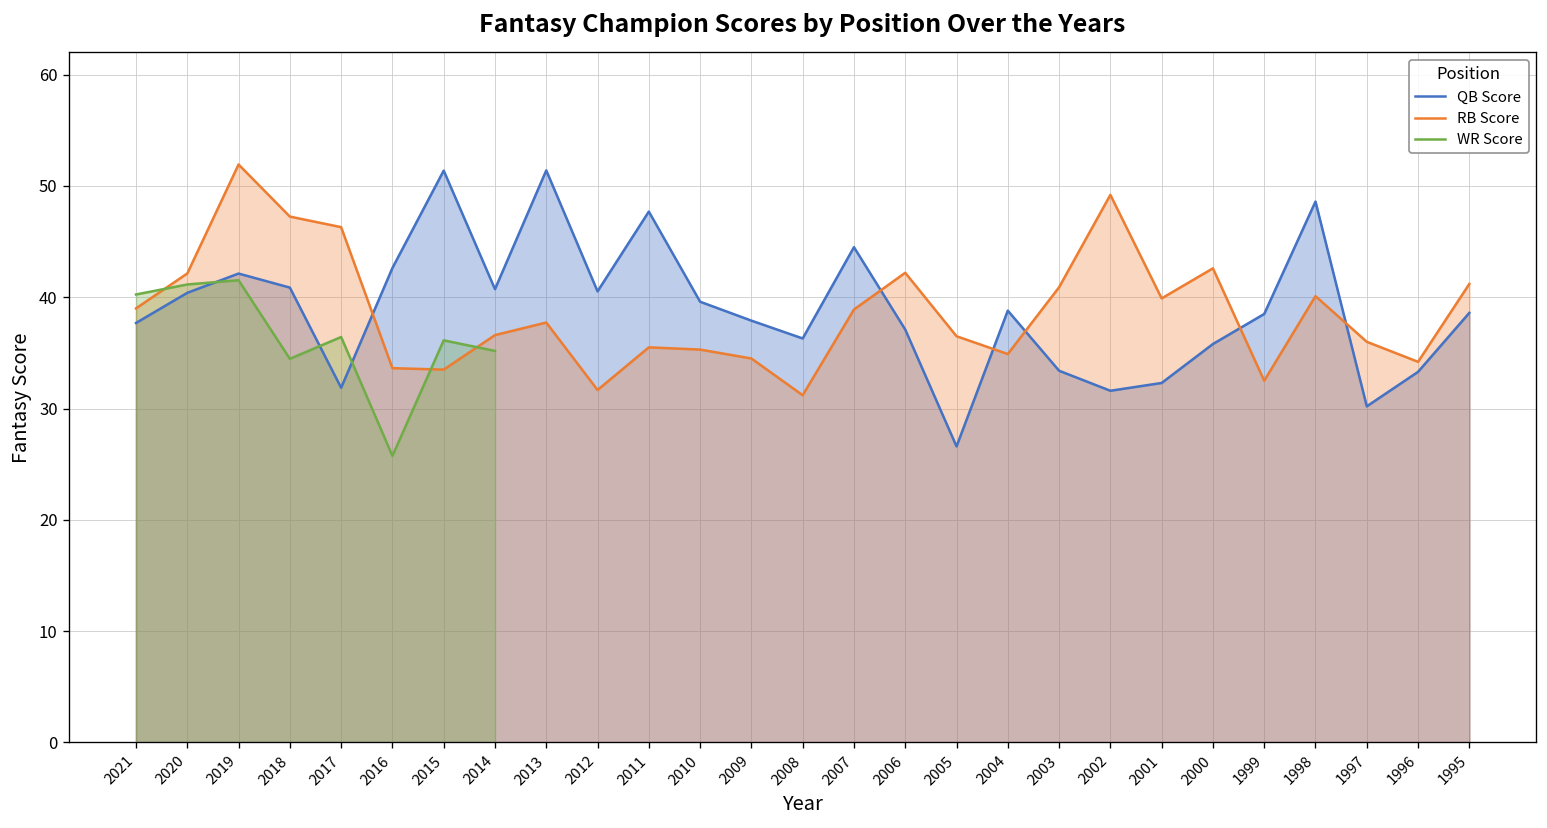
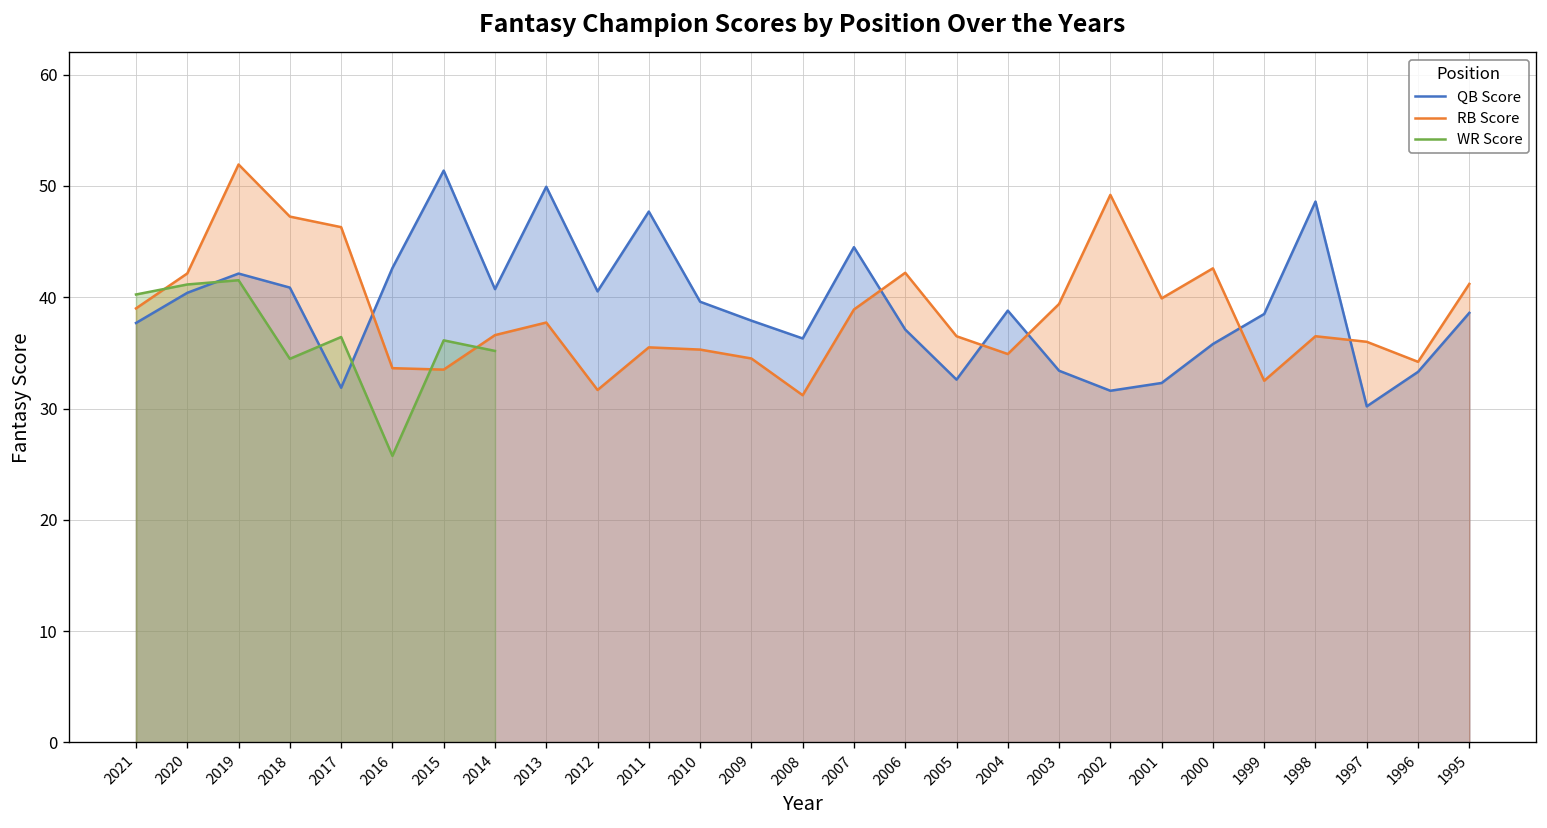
  {
    "QB Score": {
      "2021": 38,
      "2020": 40,
      "2019": 42,
      "2018": 41,
      "2017": 32,
      "2016": 43,
      "2015": 51,
      "2014": 41,
-     "2013": 51,
+     "2013": 50,
      "2012": 41,
      "2011": 48,
      "2010": 40,
      "2009": 38,
      "2008": 36,
      "2007": 45,
      "2006": 37,
-     "2005": 27,
+     "2005": 33,
      "2004": 39,
      "2003": 33,
      "2002": 32,
      "2001": 32,
      "2000": 36,
      "1999": 39,
      "1998": 49,
      "1997": 30,
      "1996": 33,
      "1995": 39
    },
    "RB Score": {
      "2021": 39,
      "2020": 42,
      "2019": 52,
      "2018": 47,
      "2017": 46,
      "2016": 34,
      "2015": 34,
      "2014": 37,
      "2013": 38,
      "2012": 32,
      "2011": 36,
      "2010": 35,
      "2009": 35,
      "2008": 31,
      "2007": 39,
      "2006": 42,
      "2005": 37,
      "2004": 35,
-     "2003": 41,
+     "2003": 39,
      "2002": 49,
      "2001": 40,
      "2000": 43,
      "1999": 33,
-     "1998": 40,
+     "1998": 37,
      "1997": 36,
      "1996": 34,
      "1995": 41
    },
    "WR Score": {
      "2021": 40,
      "2020": 41,
      "2019": 42,
      "2018": 34,
      "2017": 36,
      "2016": 26,
      "2015": 36,
      "2014": 35
    }
  }
